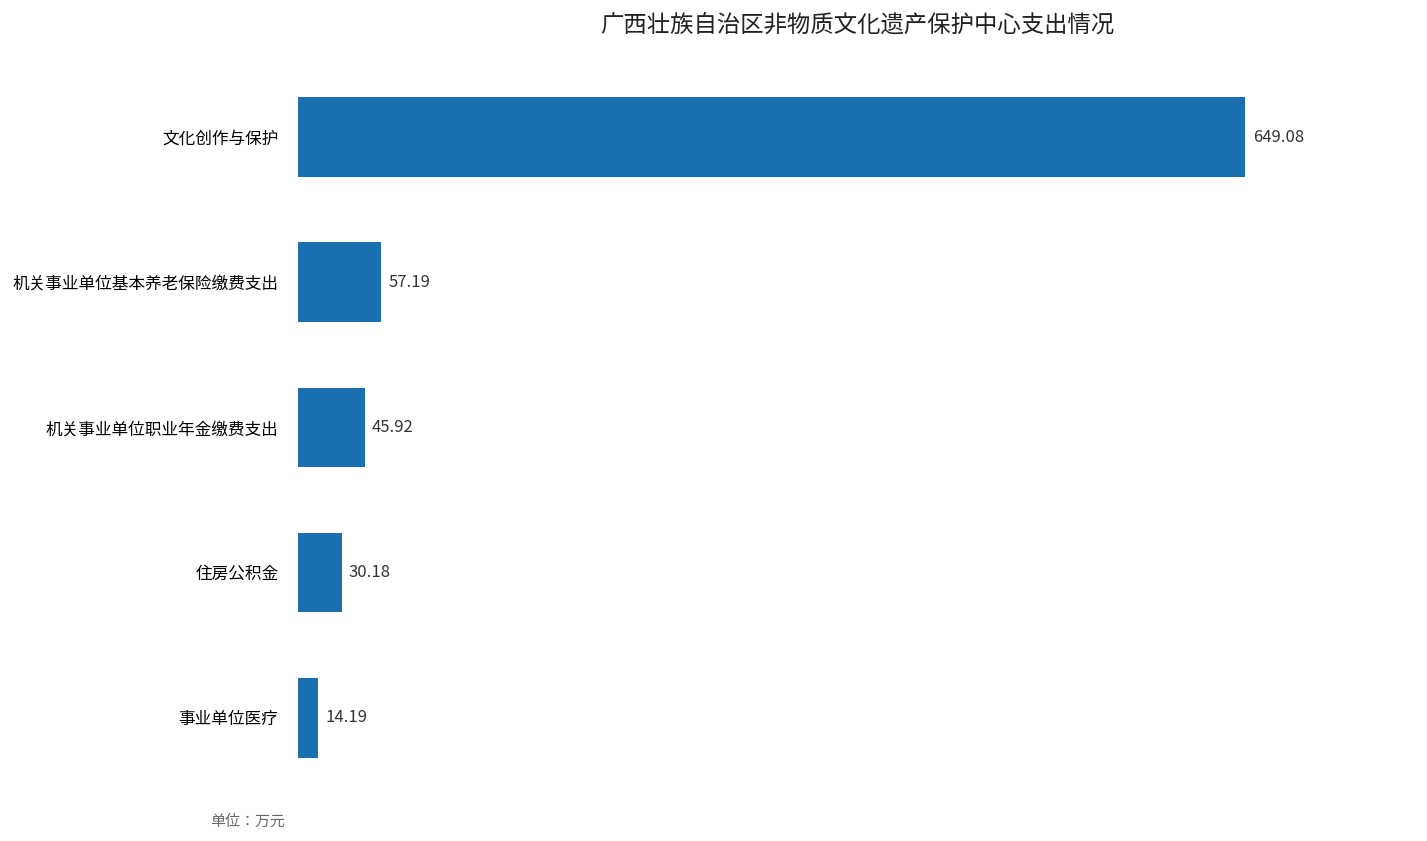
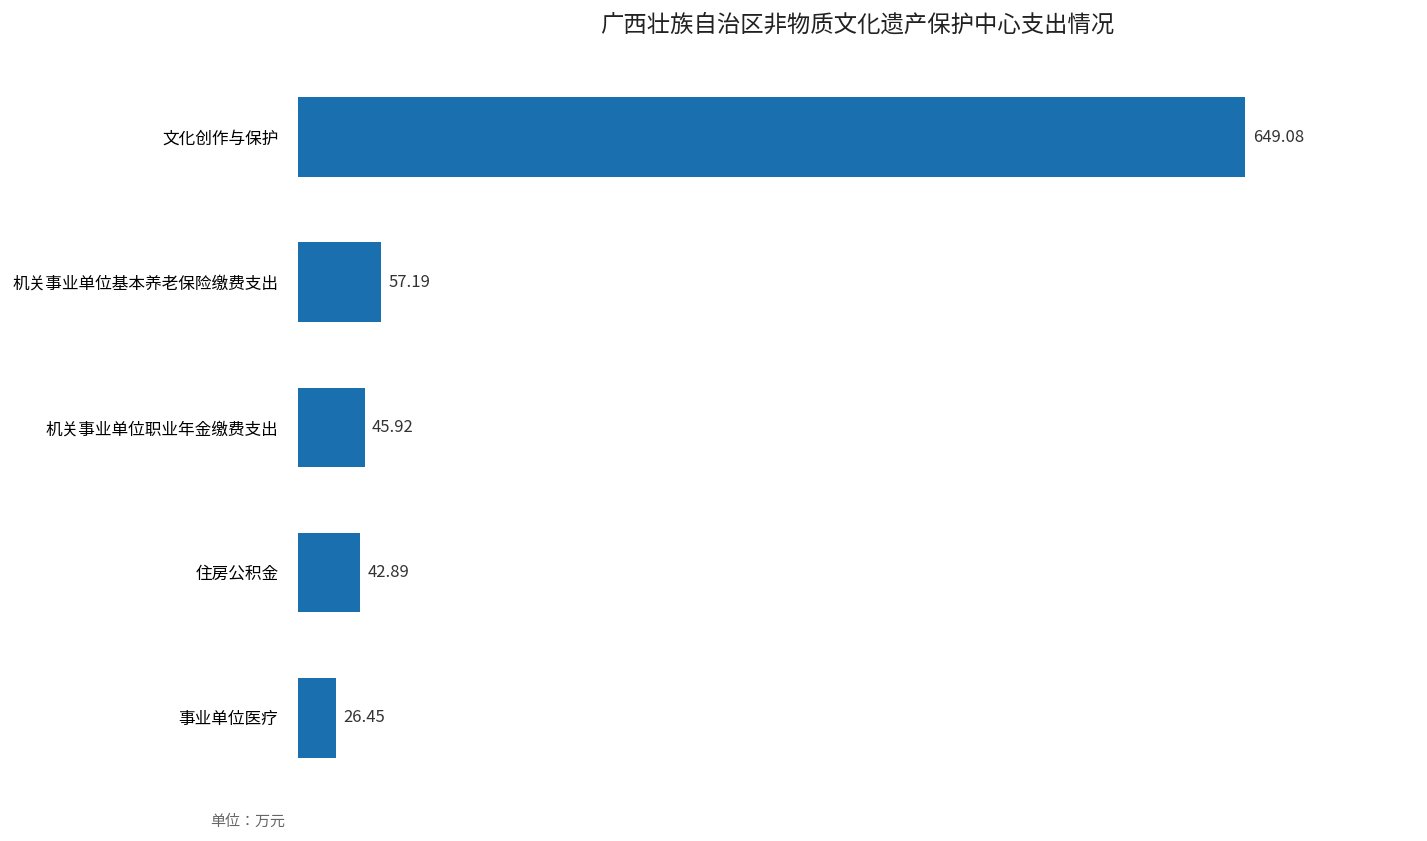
  {
    "文化创作与保护": 649.08,
    "机关事业单位基本养老保险缴费支出": 57.19,
    "机关事业单位职业年金缴费支出": 45.92,
-   "住房公积金": 30.18,
-   "事业单位医疗": 14.19
+   "住房公积金": 42.89,
+   "事业单位医疗": 26.45
  }
